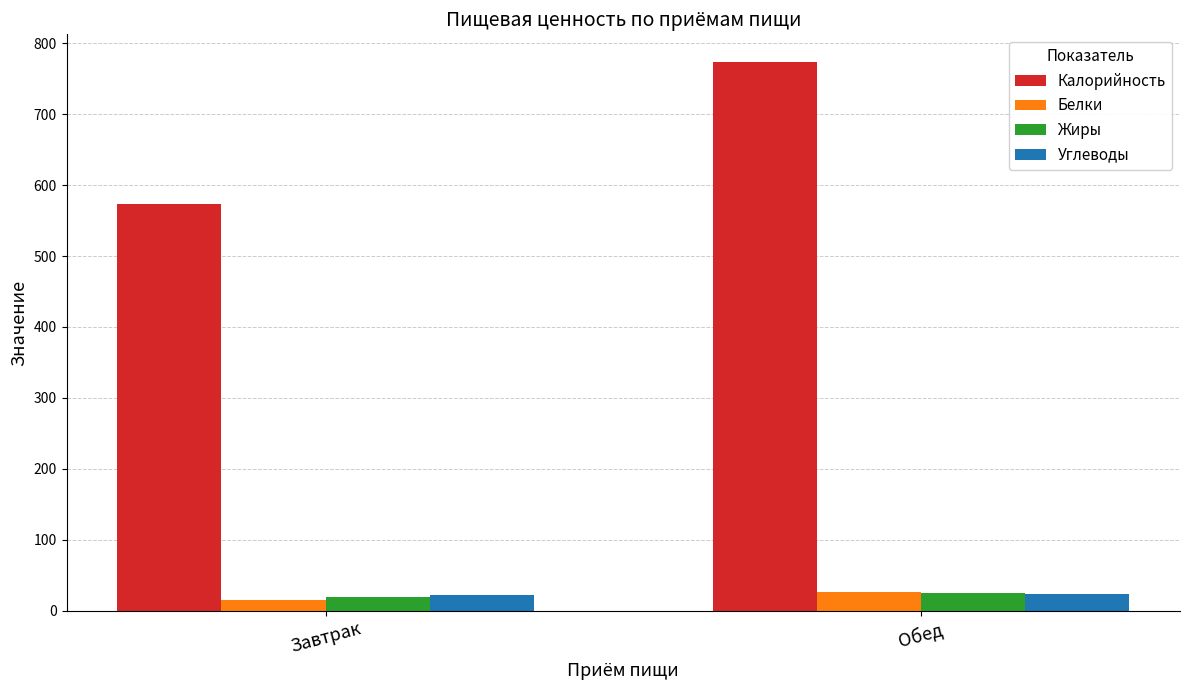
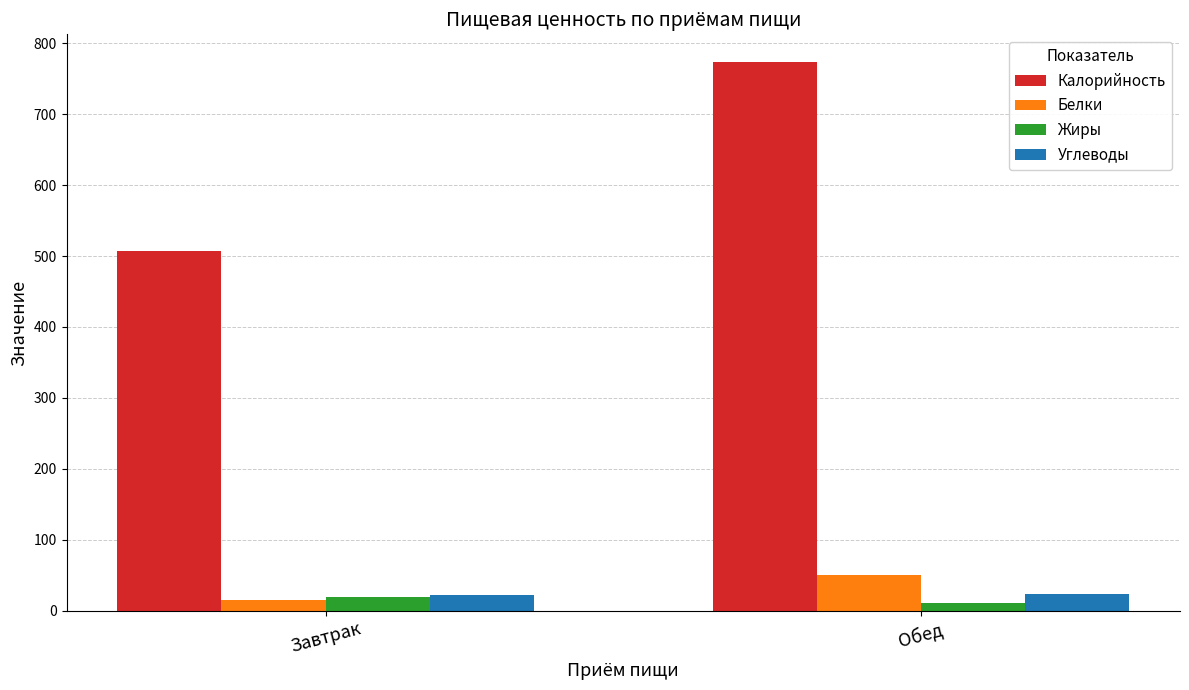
  {
    "Калорийность": {
-     "Завтрак": 570,
+     "Завтрак": 510,
      "Обед": 770
    },
    "Белки": {
      "Завтрак": 20,
-     "Обед": 30
+     "Обед": 50
    },
    "Жиры": {
      "Завтрак": 20,
-     "Обед": 30
+     "Обед": 10
    },
    "Углеводы": {
      "Завтрак": 20,
      "Обед": 20
    }
  }
